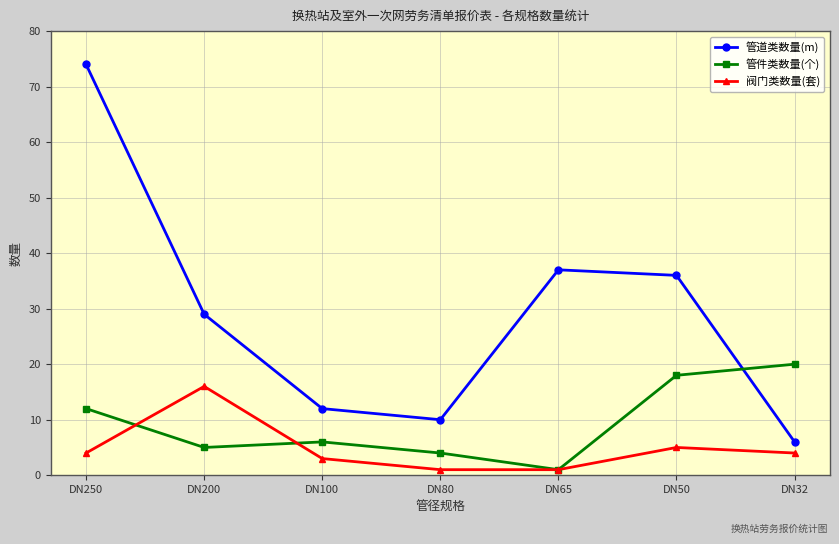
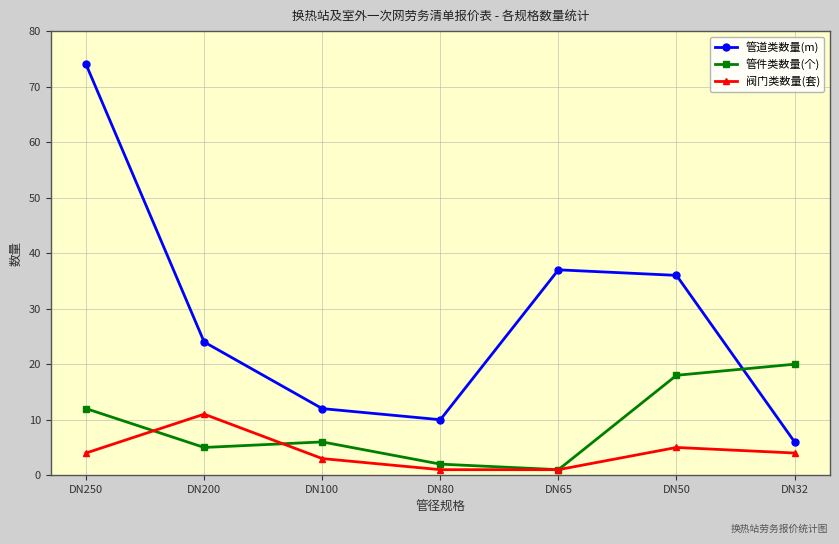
  {
    "管道类数量(m)": {
      "DN250": 74,
-     "DN200": 29,
+     "DN200": 24,
      "DN100": 12,
      "DN80": 10,
      "DN65": 37,
      "DN50": 36,
      "DN32": 6
    },
    "管件类数量(个)": {
      "DN250": 12,
      "DN200": 5,
      "DN100": 6,
-     "DN80": 4,
+     "DN80": 2,
      "DN50": 18,
      "DN32": 20
    },
    "阀门类数量(套)": {
      "DN250": 4,
-     "DN200": 16,
+     "DN200": 11,
      "DN100": 3,
      "DN80": 1,
      "DN50": 5,
      "DN32": 4
    }
  }
